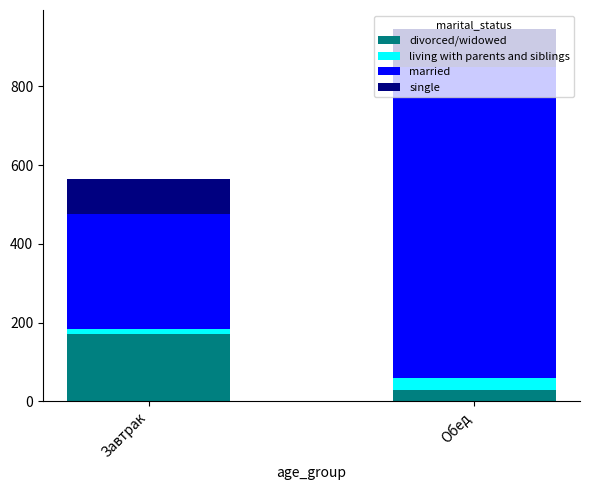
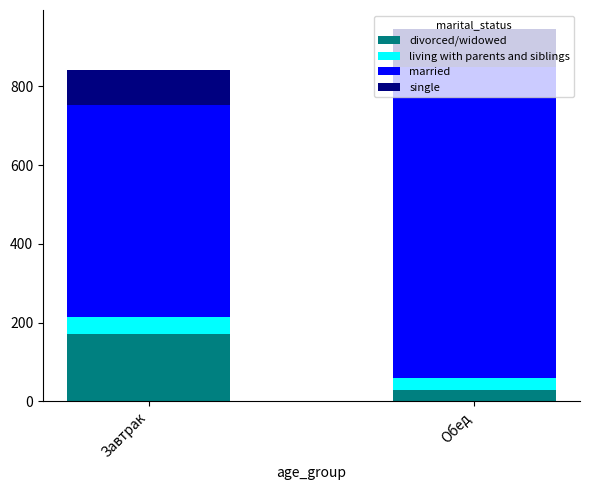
  {
    "divorced/widowed": {
      "Завтрак": 170,
      "Обед": 30
    },
    "living with parents and siblings": {
-     "Завтрак": 10,
+     "Завтрак": 40,
      "Обед": 30
    },
    "married": {
-     "Завтрак": 290
+     "Завтрак": 540
    },
    "single": {
      "Завтрак": 90
    }
  }
